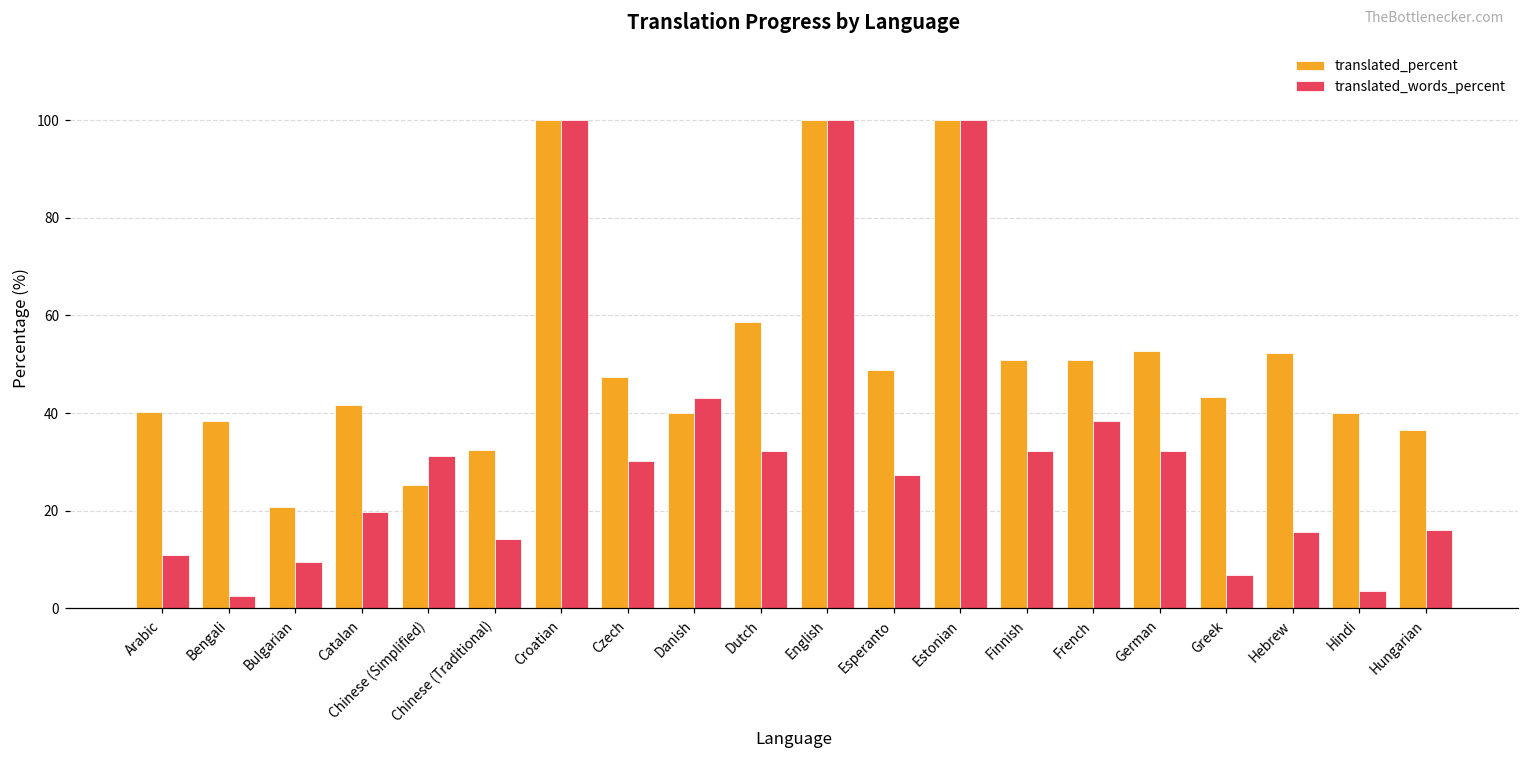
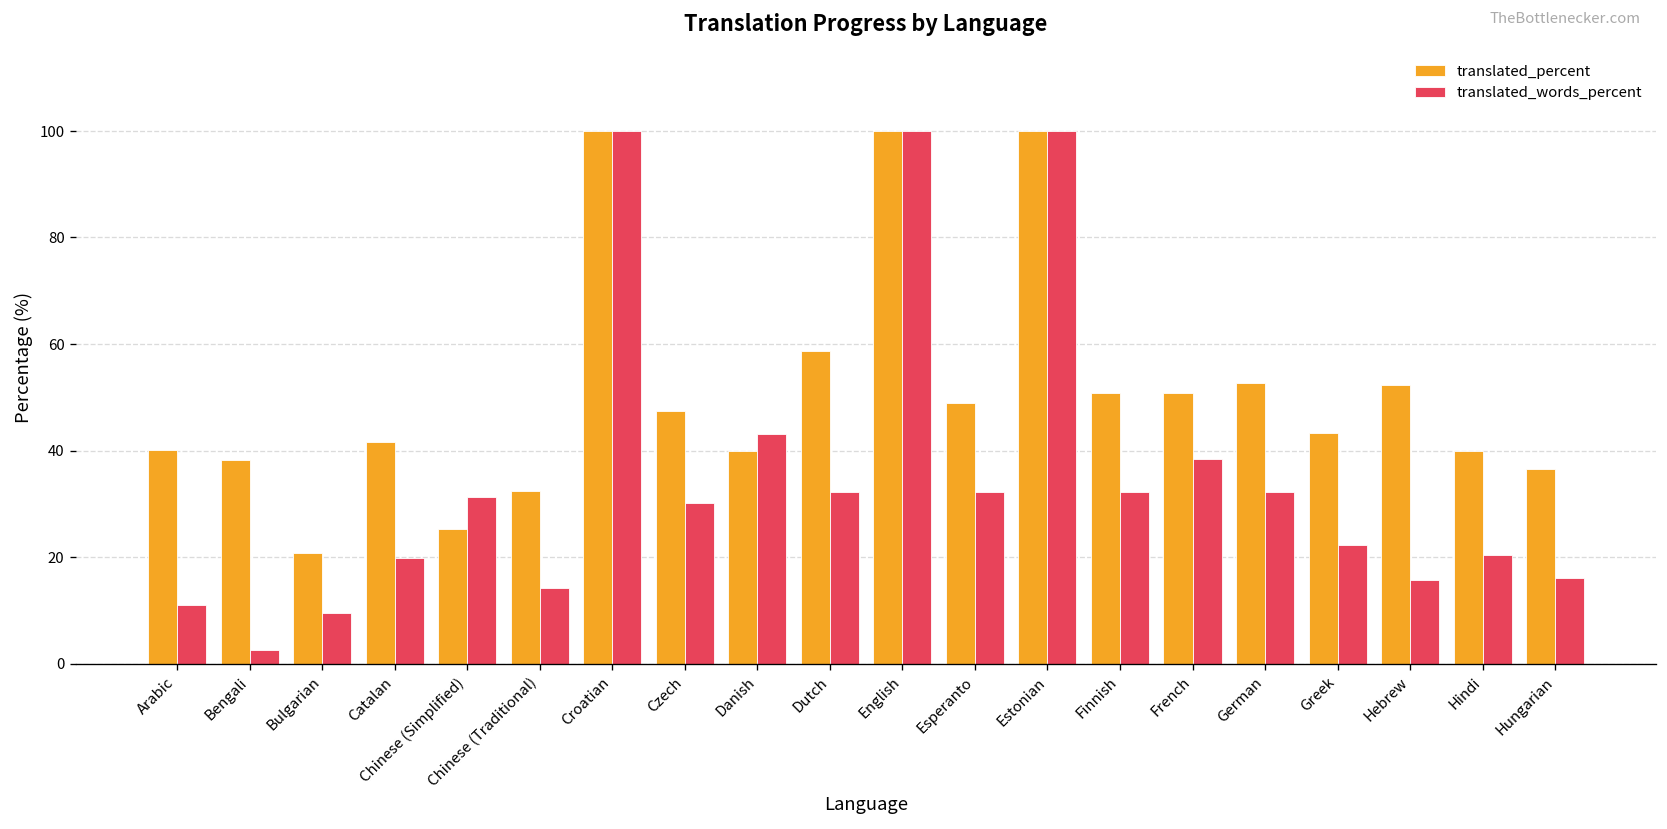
  {
    "translated_percent": {
      "Arabic": 40,
      "Bengali": 38,
      "Bulgarian": 21,
      "Catalan": 42,
      "Chinese (Simplified)": 25,
      "Chinese (Traditional)": 33,
      "Croatian": 100,
      "Czech": 48,
      "Danish": 40,
      "Dutch": 59,
      "English": 100,
      "Esperanto": 49,
      "Estonian": 100,
      "Finnish": 51,
      "French": 51,
      "German": 53,
      "Greek": 43,
      "Hebrew": 52,
      "Hindi": 40,
      "Hungarian": 37
    },
    "translated_words_percent": {
      "Arabic": 11,
      "Bengali": 3,
      "Bulgarian": 10,
      "Catalan": 20,
      "Chinese (Simplified)": 31,
      "Chinese (Traditional)": 14,
      "Croatian": 100,
      "Czech": 30,
      "Danish": 43,
      "Dutch": 32,
      "English": 100,
-     "Esperanto": 27,
+     "Esperanto": 32,
      "Estonian": 100,
      "Finnish": 32,
      "French": 38,
      "German": 32,
-     "Greek": 7,
+     "Greek": 22,
      "Hebrew": 16,
-     "Hindi": 4,
+     "Hindi": 20,
      "Hungarian": 16
    }
  }
